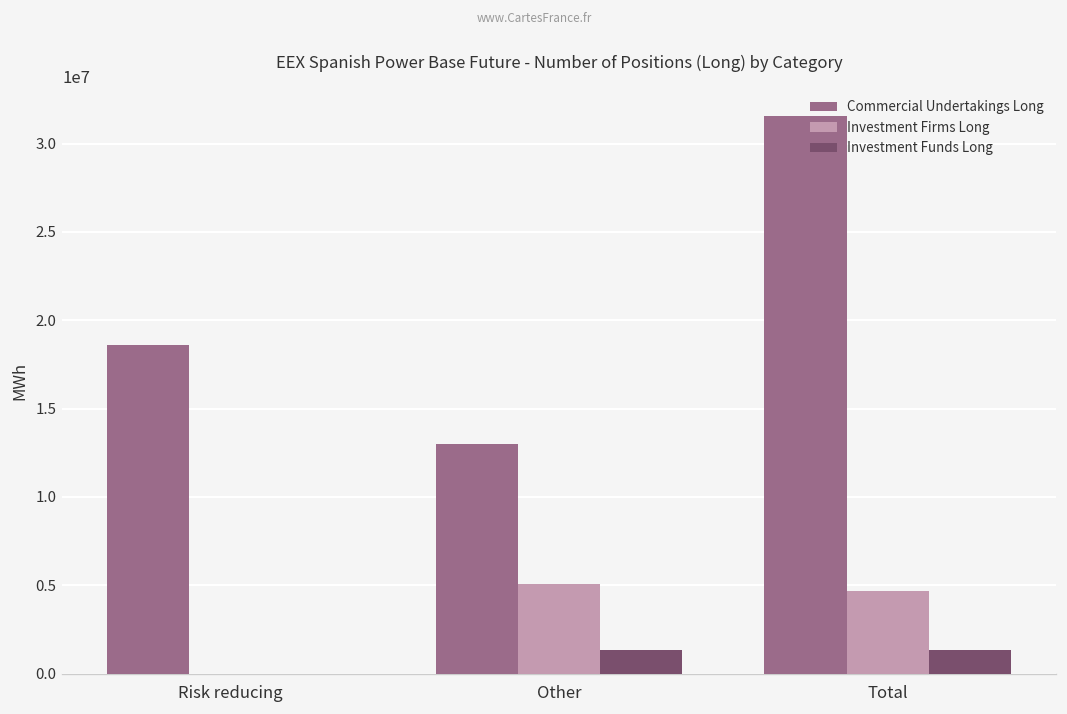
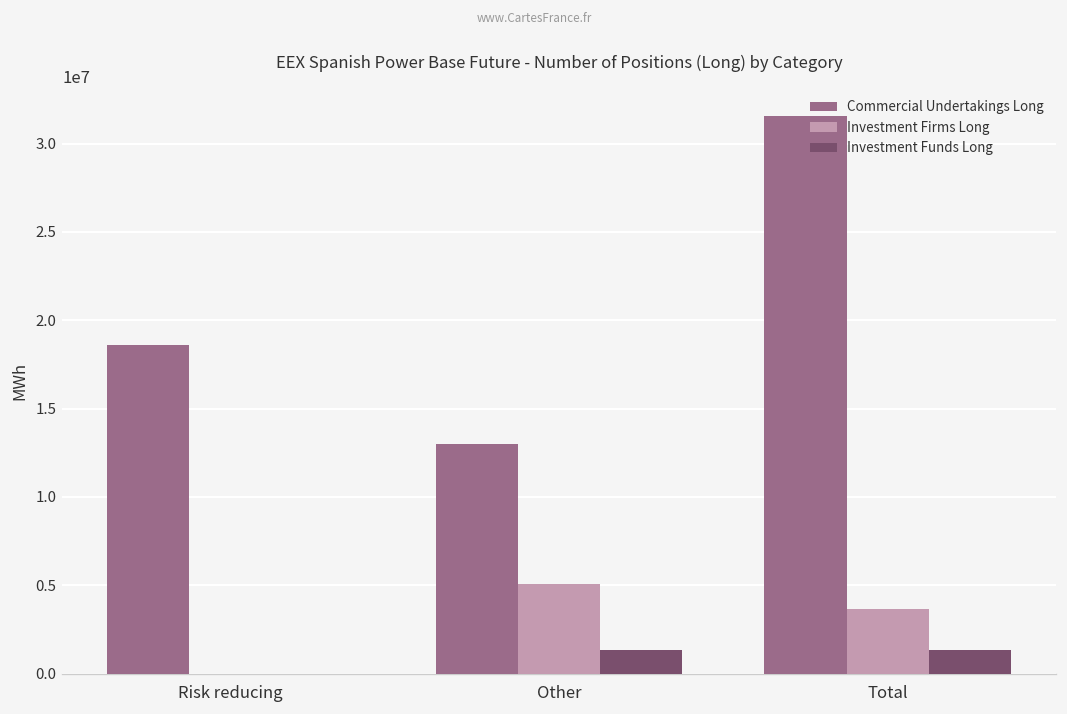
  {
    "Investment Firms Long": {
      "Risk reducing": 0,
      "Other": 5100000,
-     "Total": 4700000
+     "Total": 3700000
    }
  }
